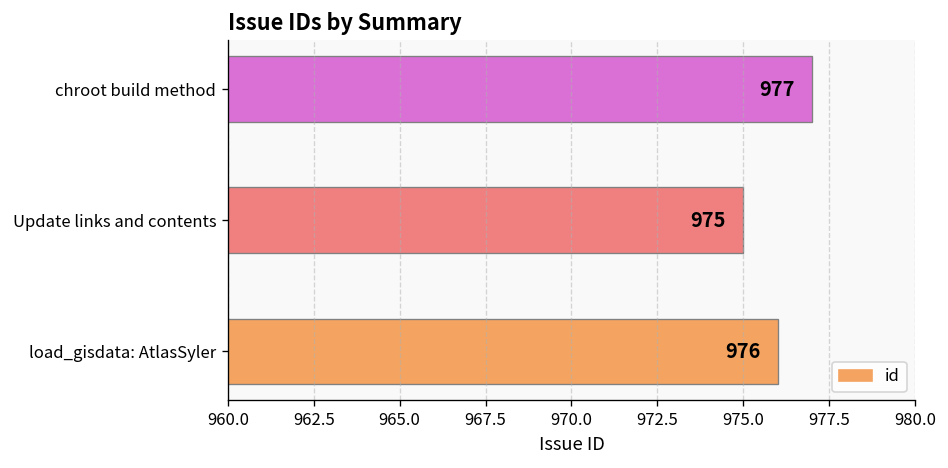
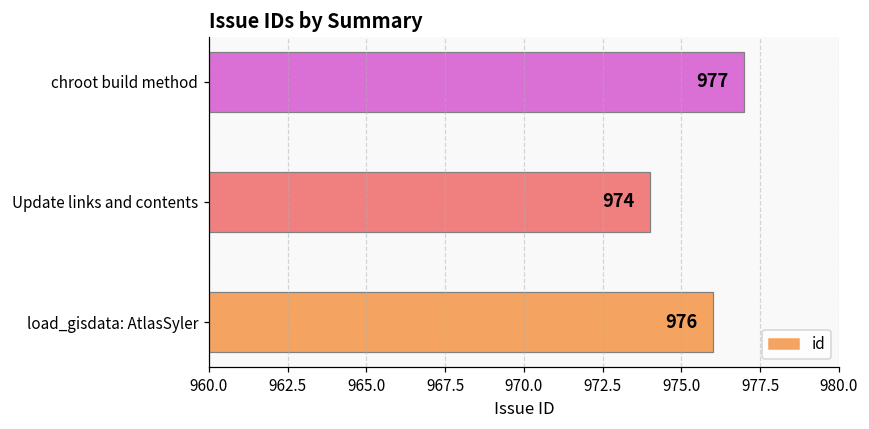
  {
    "chroot build method": 977,
-   "Update links and contents": 975,
+   "Update links and contents": 974,
    "load_gisdata: AtlasSyler": 976
  }
